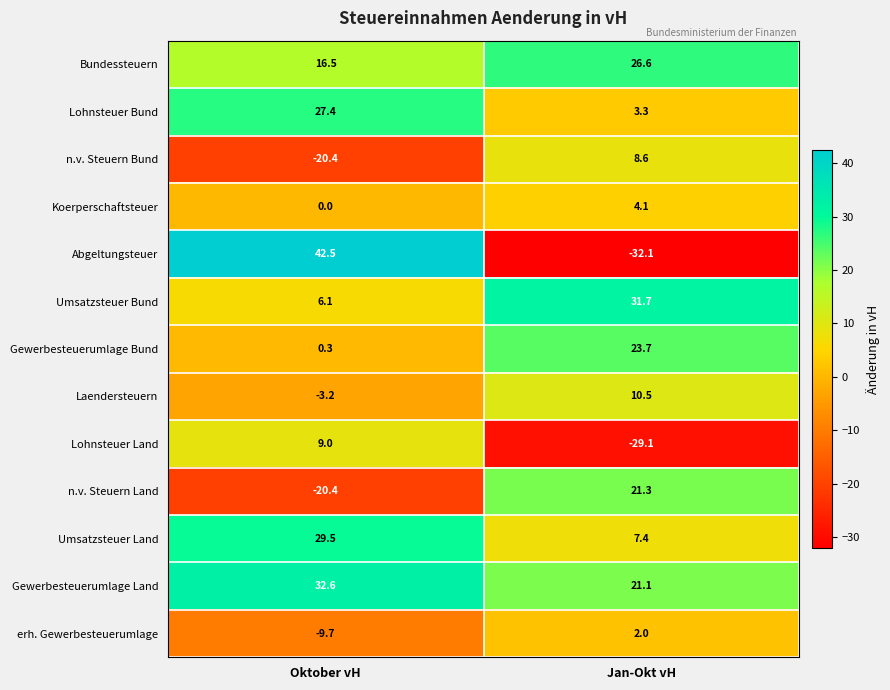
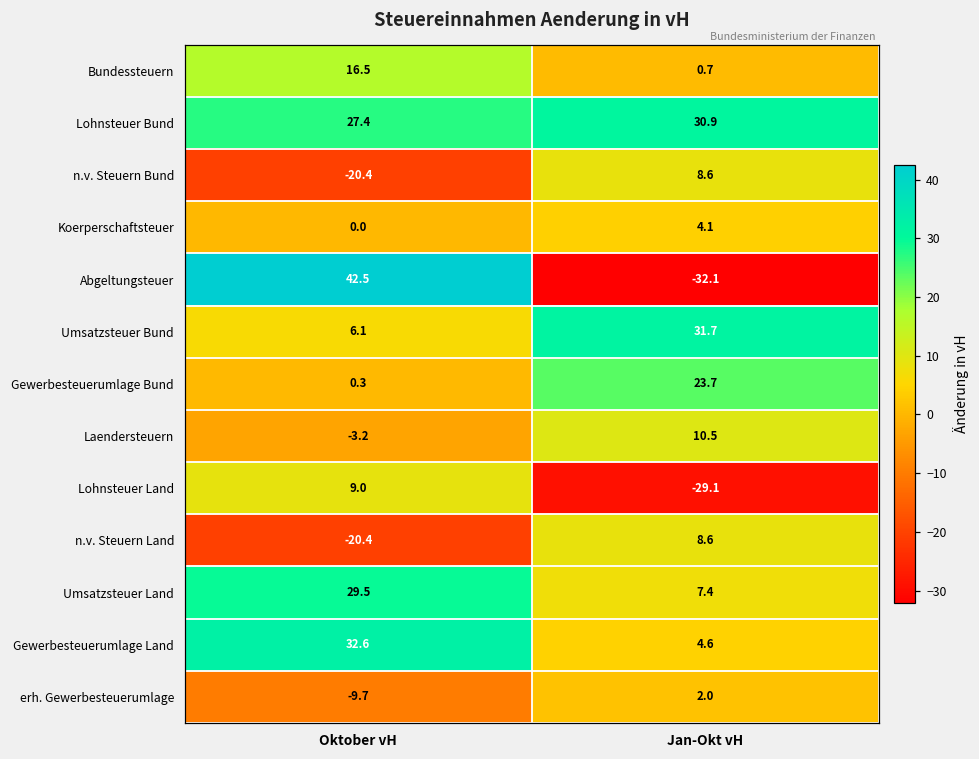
  {
    "Bundessteuern": {
      "Oktober vH": 16.5,
-     "Jan-Okt vH": 26.6
+     "Jan-Okt vH": 0.7
    },
    "Lohnsteuer Bund": {
      "Oktober vH": 27.4,
-     "Jan-Okt vH": 3.3
+     "Jan-Okt vH": 30.9
    },
    "n.v. Steuern Bund": {
      "Oktober vH": -20.4,
      "Jan-Okt vH": 8.6
    },
    "Koerperschaftsteuer": {
      "Oktober vH": 0.0,
      "Jan-Okt vH": 4.1
    },
    "Abgeltungsteuer": {
      "Oktober vH": 42.5,
      "Jan-Okt vH": -32.1
    },
    "Umsatzsteuer Bund": {
      "Oktober vH": 6.1,
      "Jan-Okt vH": 31.7
    },
    "Gewerbesteuerumlage Bund": {
      "Oktober vH": 0.3,
      "Jan-Okt vH": 23.7
    },
    "Laendersteuern": {
      "Oktober vH": -3.2,
      "Jan-Okt vH": 10.5
    },
    "Lohnsteuer Land": {
      "Oktober vH": 9.0,
      "Jan-Okt vH": -29.1
    },
    "n.v. Steuern Land": {
      "Oktober vH": -20.4,
-     "Jan-Okt vH": 21.3
+     "Jan-Okt vH": 8.6
    },
    "Umsatzsteuer Land": {
      "Oktober vH": 29.5,
      "Jan-Okt vH": 7.4
    },
    "Gewerbesteuerumlage Land": {
      "Oktober vH": 32.6,
-     "Jan-Okt vH": 21.1
+     "Jan-Okt vH": 4.6
    },
    "erh. Gewerbesteuerumlage": {
      "Oktober vH": -9.7,
      "Jan-Okt vH": 2.0
    }
  }
